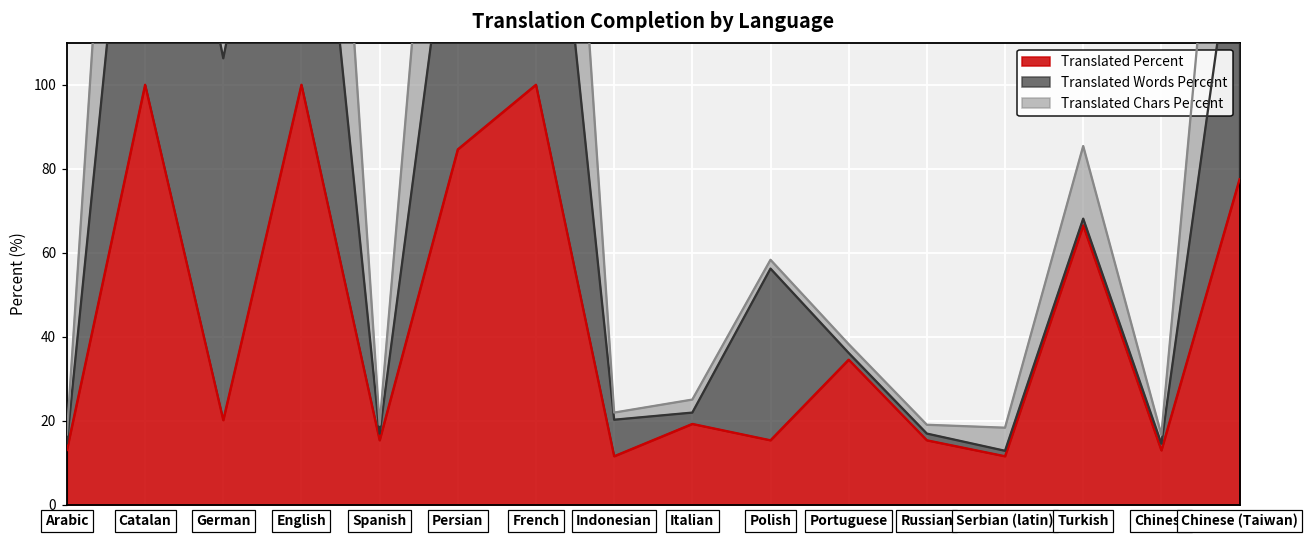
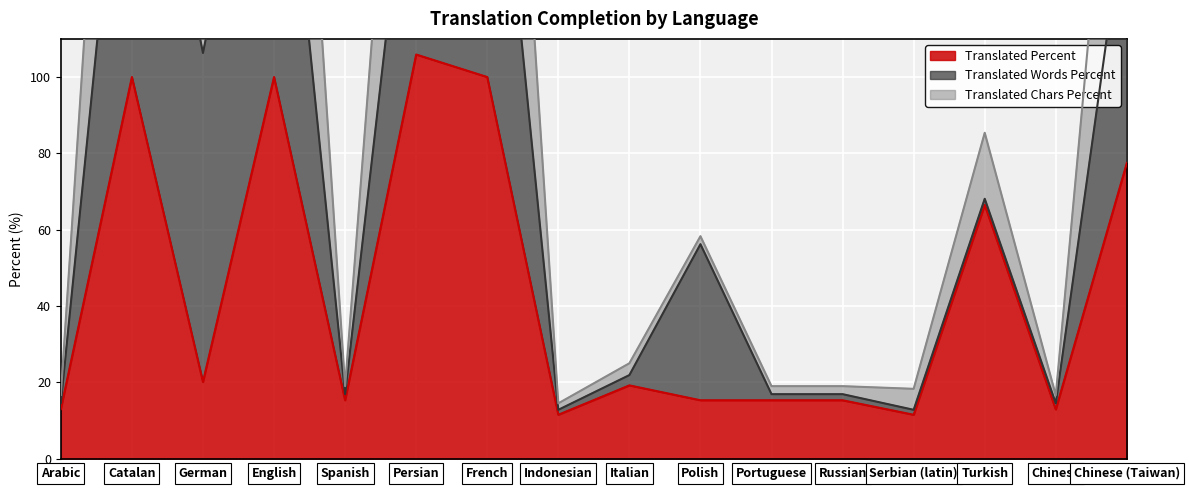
  {
    "Translated Percent": {
      "Arabic": 13,
      "Catalan": 100,
      "German": 20,
      "English": 100,
      "Spanish": 15,
-     "Persian": 85,
+     "Persian": 106,
      "French": 100,
      "Indonesian": 12,
      "Italian": 19,
      "Polish": 15,
-     "Portuguese": 35,
+     "Portuguese": 15,
      "Russian": 15,
      "Serbian (latin)": 12,
      "Turkish": 67,
      "Chinese": 13,
      "Chinese (Taiwan)": 78
    },
    "Translated Words Percent": {
      "Arabic": 2,
      "German": 86,
      "Spanish": 2,
-     "Indonesian": 9,
+     "Indonesian": 1,
      "Italian": 3,
      "Polish": 41,
      "Portuguese": 2,
      "Russian": 2,
      "Serbian (latin)": 1,
      "Turkish": 2,
      "Chinese": 2
    },
    "Translated Chars Percent": {
      "Arabic": 2,
      "Spanish": 2,
      "Indonesian": 2,
      "Italian": 3,
      "Polish": 2,
      "Portuguese": 2,
      "Russian": 2,
      "Serbian (latin)": 6,
      "Turkish": 17,
      "Chinese": 2
    }
  }
